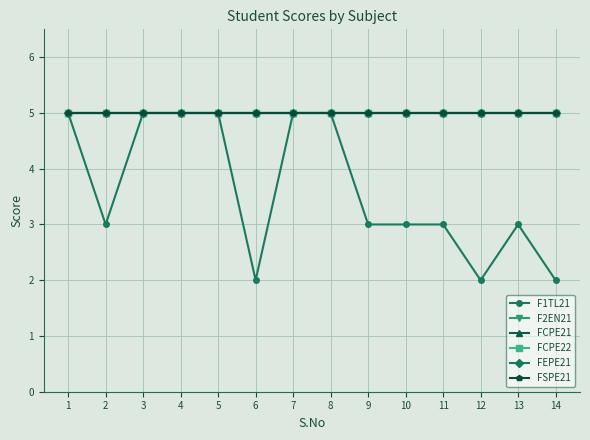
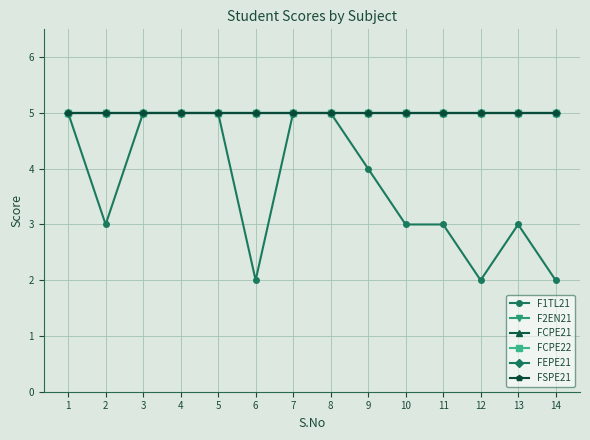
  {
    "F1TL21": {
      "2": 3,
      "6": 2,
-     "9": 3,
+     "9": 4,
      "10": 3,
      "11": 3,
      "12": 2,
      "13": 3,
      "14": 2
    },
    "FSPE21": {
      "2": 5,
      "6": 5,
      "9": 5,
      "10": 5,
      "11": 5,
      "12": 5,
      "13": 5,
      "14": 5
    }
  }
